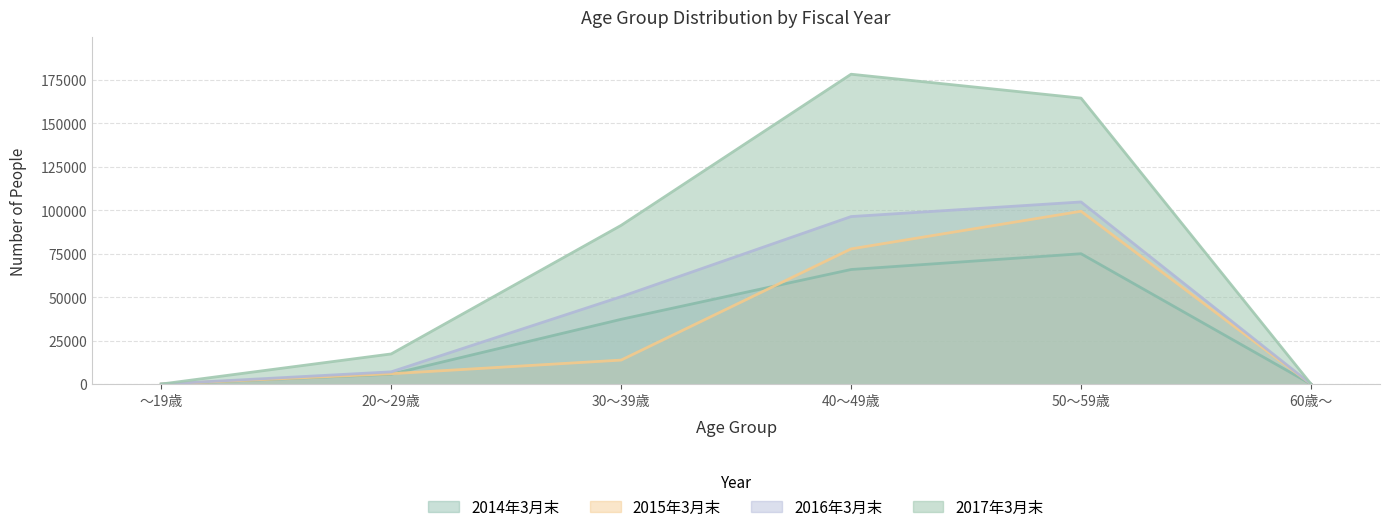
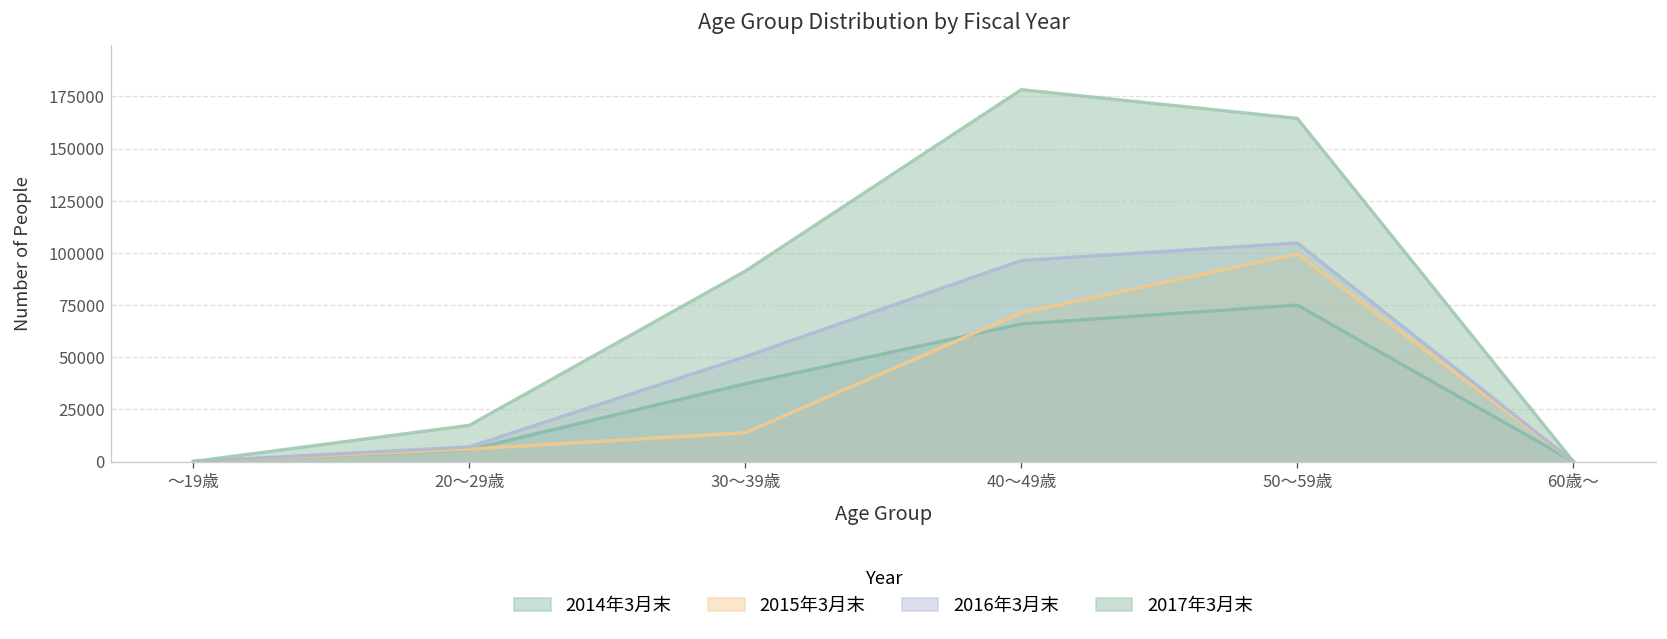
  {
    "2015年3月末": {
      "30～39歳": 14000,
-     "40～49歳": 78000,
+     "40～49歳": 71000,
      "50～59歳": 99000
    }
  }
